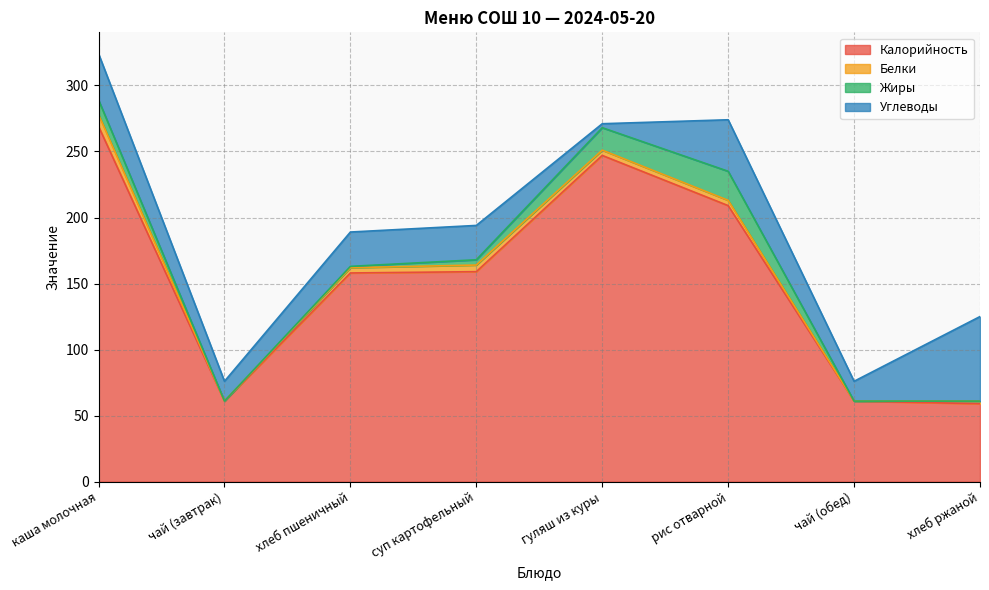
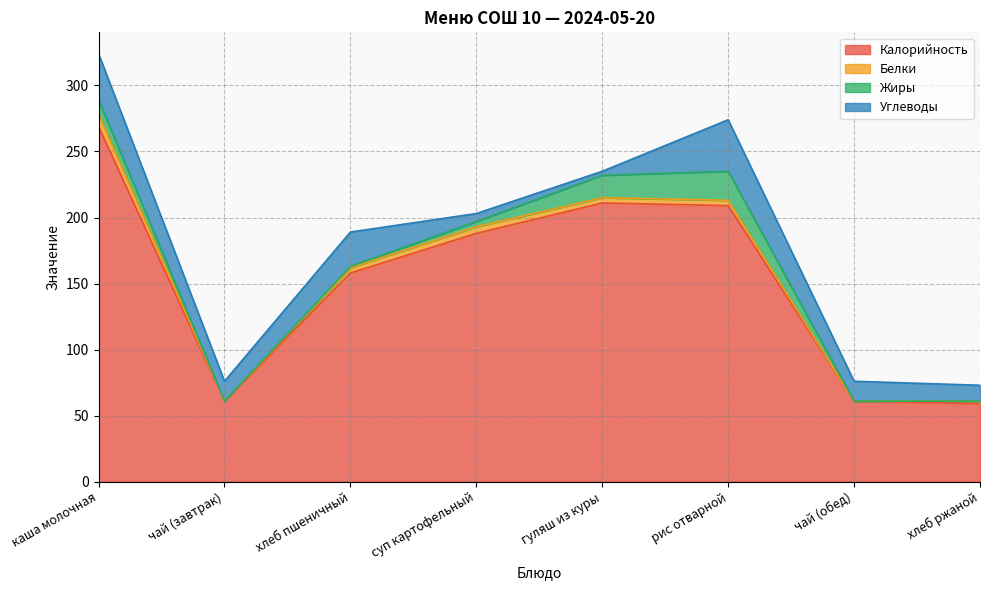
  {
    "Калорийность": {
      "каша молочная": 269,
      "хлеб пшеничный": 158,
-     "суп картофельный": 159,
-     "гуляш из куры": 247,
+     "суп картофельный": 188,
+     "гуляш из куры": 211,
      "рис отварной": 209,
      "хлеб ржаной": 59
    },
    "Белки": {
      "каша молочная": 9,
      "суп картофельный": 5,
      "гуляш из куры": 4,
      "рис отварной": 4
    },
    "Жиры": {
      "каша молочная": 11,
      "суп картофельный": 4,
      "гуляш из куры": 17,
      "рис отварной": 22
    },
    "Углеводы": {
      "каша молочная": 35,
      "чай (завтрак)": 15,
      "хлеб пшеничный": 26,
-     "суп картофельный": 26,
+     "суп картофельный": 6,
      "гуляш из куры": 3,
      "рис отварной": 39,
      "чай (обед)": 15,
-     "хлеб ржаной": 64
+     "хлеб ржаной": 12
    }
  }
